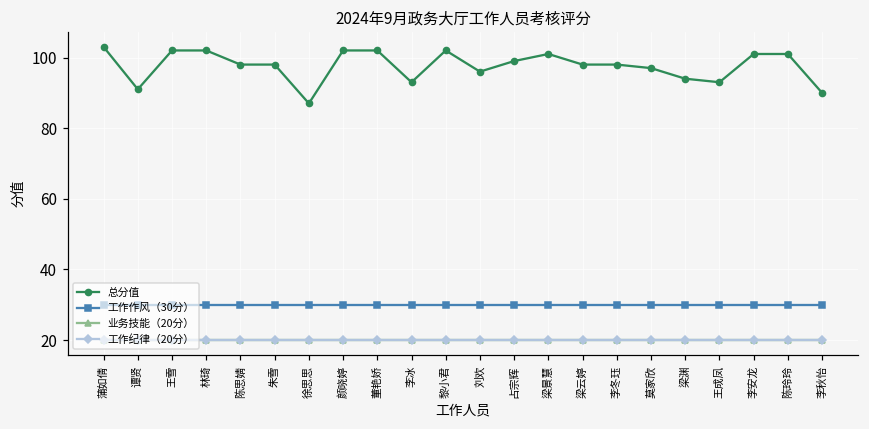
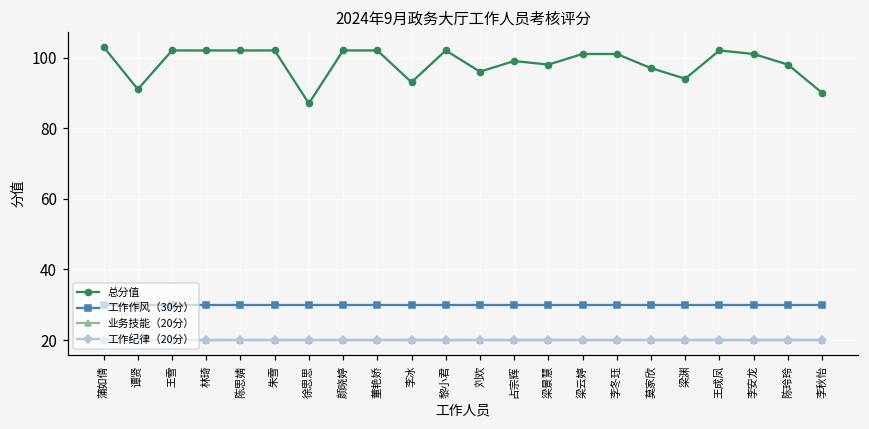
  {
    "总分值": {
      "蒲如倩": 103,
      "谭贤": 91,
      "王雪": 102,
      "林琦": 102,
-     "陈思婧": 98,
-     "朱雪": 98,
+     "陈思婧": 102,
+     "朱雪": 102,
      "徐思思": 87,
      "颜晓婷": 102,
      "董艳娇": 102,
      "李冰": 93,
      "黎小君": 102,
      "刘欢": 96,
      "占宗辉": 99,
-     "梁景慧": 101,
-     "梁云婷": 98,
-     "李冬珏": 98,
+     "梁景慧": 98,
+     "梁云婷": 101,
+     "李冬珏": 101,
      "莫家欣": 97,
      "梁渊": 94,
-     "王成凤": 93,
+     "王成凤": 102,
      "李安龙": 101,
-     "陈玲玲": 101,
+     "陈玲玲": 98,
      "李秋怡": 90
    },
    "工作作风（30分）": {
      "林琦": 30,
      "陈思婧": 30,
      "朱雪": 30,
      "徐思思": 30,
      "颜晓婷": 30,
      "董艳娇": 30,
      "李冰": 30,
      "黎小君": 30,
      "刘欢": 30,
      "占宗辉": 30,
      "梁景慧": 30,
      "梁云婷": 30,
      "李冬珏": 30,
      "莫家欣": 30,
      "梁渊": 30,
      "王成凤": 30,
      "李安龙": 30,
      "陈玲玲": 30,
      "李秋怡": 30
    },
    "工作纪律（20分）": {
      "林琦": 20,
      "陈思婧": 20,
      "朱雪": 20,
      "徐思思": 20,
      "颜晓婷": 20,
      "董艳娇": 20,
      "李冰": 20,
      "黎小君": 20,
      "刘欢": 20,
      "占宗辉": 20,
      "梁景慧": 20,
      "梁云婷": 20,
      "李冬珏": 20,
      "莫家欣": 20,
      "梁渊": 20,
      "王成凤": 20,
      "李安龙": 20,
      "陈玲玲": 20,
      "李秋怡": 20
    }
  }
